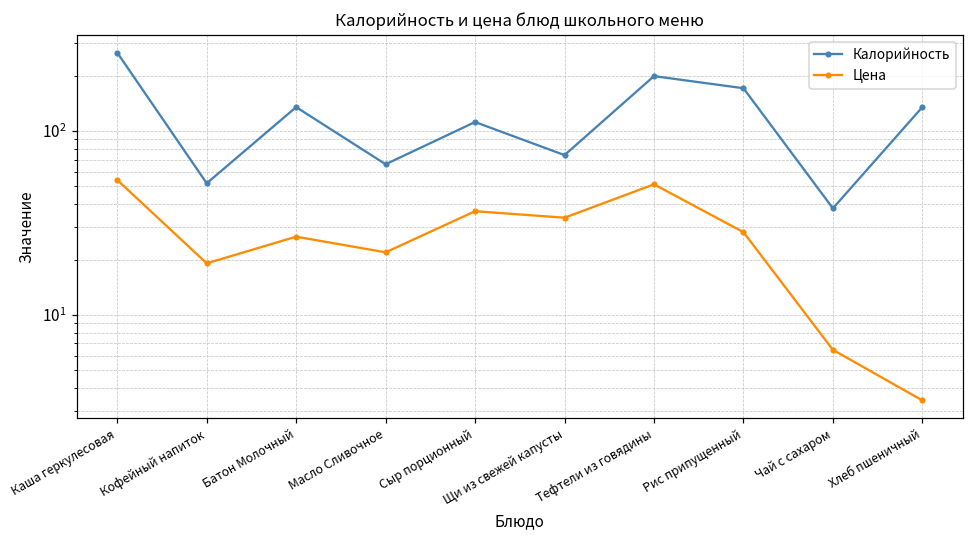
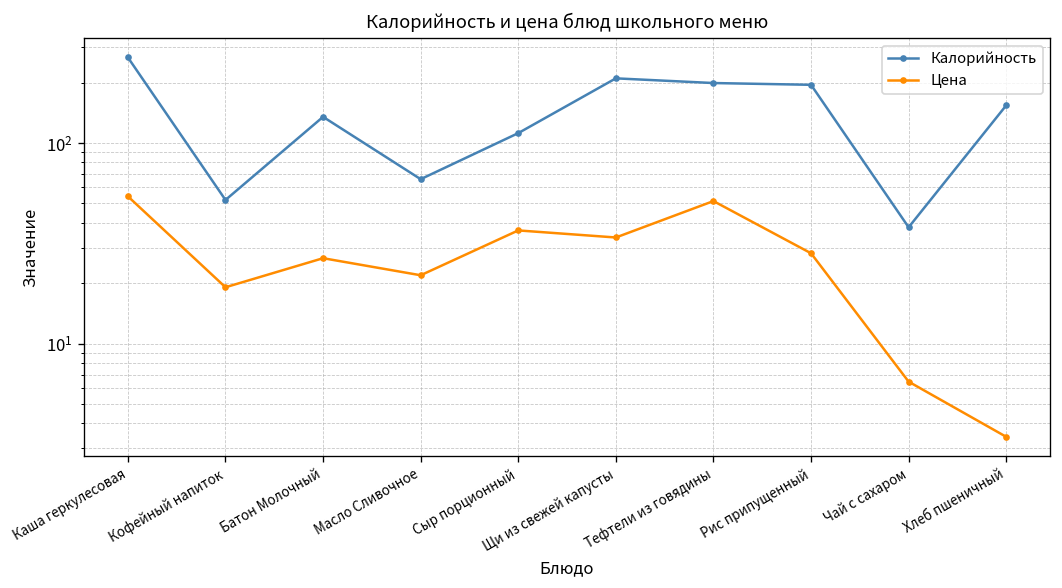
  {
    "Калорийность": {
      "Каша геркулесовая": 270,
      "Кофейный напиток": 52,
      "Батон Молочный": 140,
      "Масло Сливочное": 66,
      "Сыр порционный": 110,
-     "Щи из свежей капусты": 70,
+     "Щи из свежей капусты": 210,
      "Тефтели из говядины": 200,
-     "Рис припущенный": 170,
+     "Рис припущенный": 200,
      "Чай с сахаром": 38,
-     "Хлеб пшеничный": 140
+     "Хлеб пшеничный": 150
    },
    "Цена": {
      "Каша геркулесовая": 54,
      "Кофейный напиток": 19,
      "Батон Молочный": 27,
      "Масло Сливочное": 22,
      "Сыр порционный": 37,
      "Щи из свежей капусты": 34,
      "Тефтели из говядины": 51,
      "Рис припущенный": 28,
      "Чай с сахаром": 6.5,
      "Хлеб пшеничный": 3.4
    }
  }
